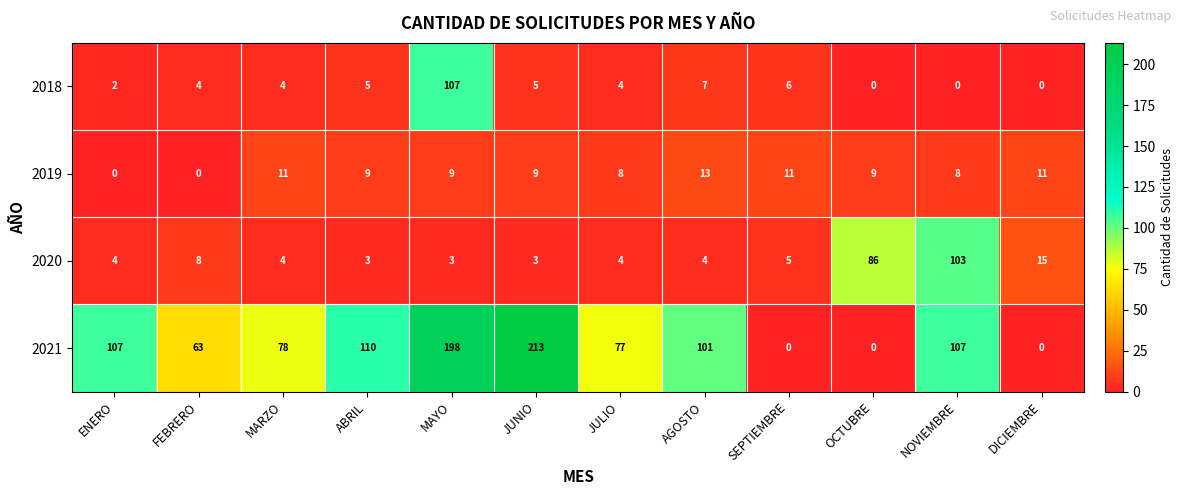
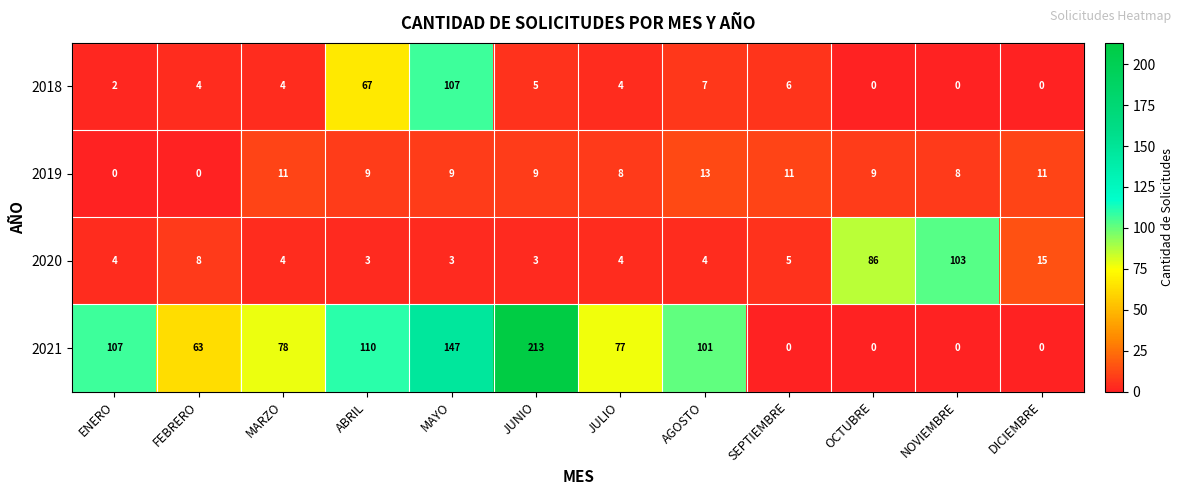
  {
    "2018": {
      "ENERO": 2,
      "FEBRERO": 4,
      "MARZO": 4,
-     "ABRIL": 5,
+     "ABRIL": 67,
      "MAYO": 107,
      "JUNIO": 5,
      "JULIO": 4,
      "AGOSTO": 7,
      "SEPTIEMBRE": 6,
      "OCTUBRE": 0,
      "NOVIEMBRE": 0,
      "DICIEMBRE": 0
    },
    "2019": {
      "ENERO": 0,
      "FEBRERO": 0,
      "MARZO": 11,
      "ABRIL": 9,
      "MAYO": 9,
      "JUNIO": 9,
      "JULIO": 8,
      "AGOSTO": 13,
      "SEPTIEMBRE": 11,
      "OCTUBRE": 9,
      "NOVIEMBRE": 8,
      "DICIEMBRE": 11
    },
    "2020": {
      "ENERO": 4,
      "FEBRERO": 8,
      "MARZO": 4,
      "ABRIL": 3,
      "MAYO": 3,
      "JUNIO": 3,
      "JULIO": 4,
      "AGOSTO": 4,
      "SEPTIEMBRE": 5,
      "OCTUBRE": 86,
      "NOVIEMBRE": 103,
      "DICIEMBRE": 15
    },
    "2021": {
      "ENERO": 107,
      "FEBRERO": 63,
      "MARZO": 78,
      "ABRIL": 110,
-     "MAYO": 198,
+     "MAYO": 147,
      "JUNIO": 213,
      "JULIO": 77,
      "AGOSTO": 101,
      "SEPTIEMBRE": 0,
      "OCTUBRE": 0,
-     "NOVIEMBRE": 107,
+     "NOVIEMBRE": 0,
      "DICIEMBRE": 0
    }
  }
